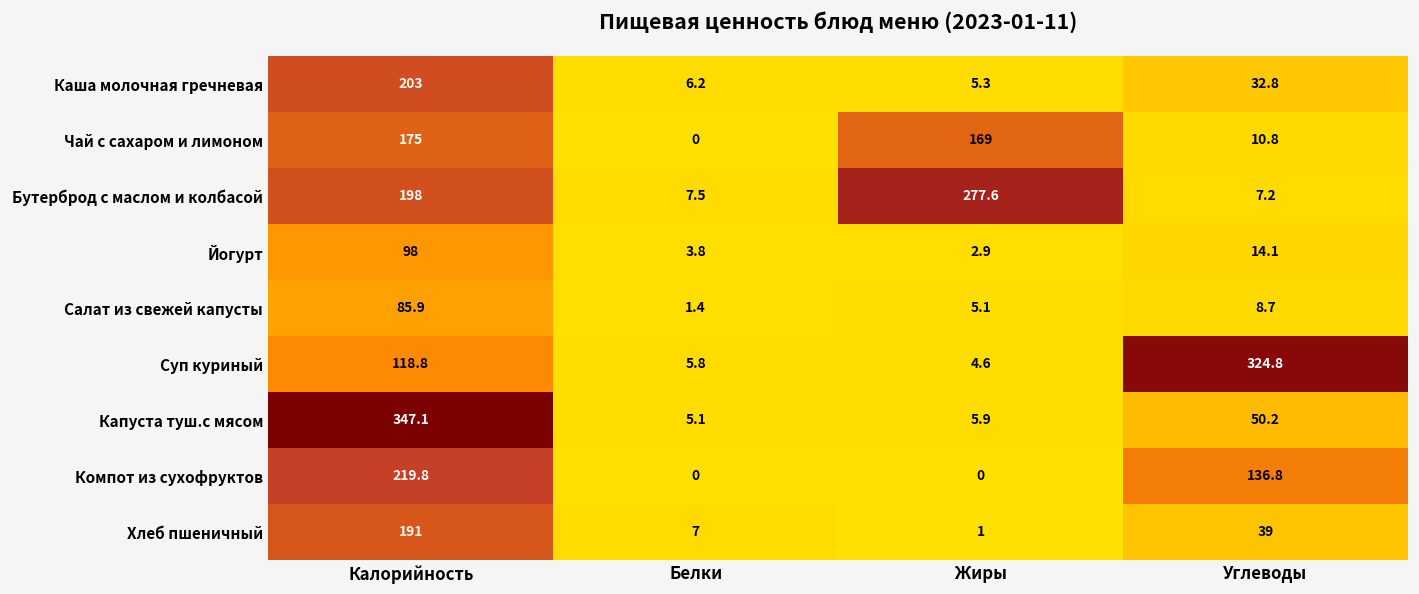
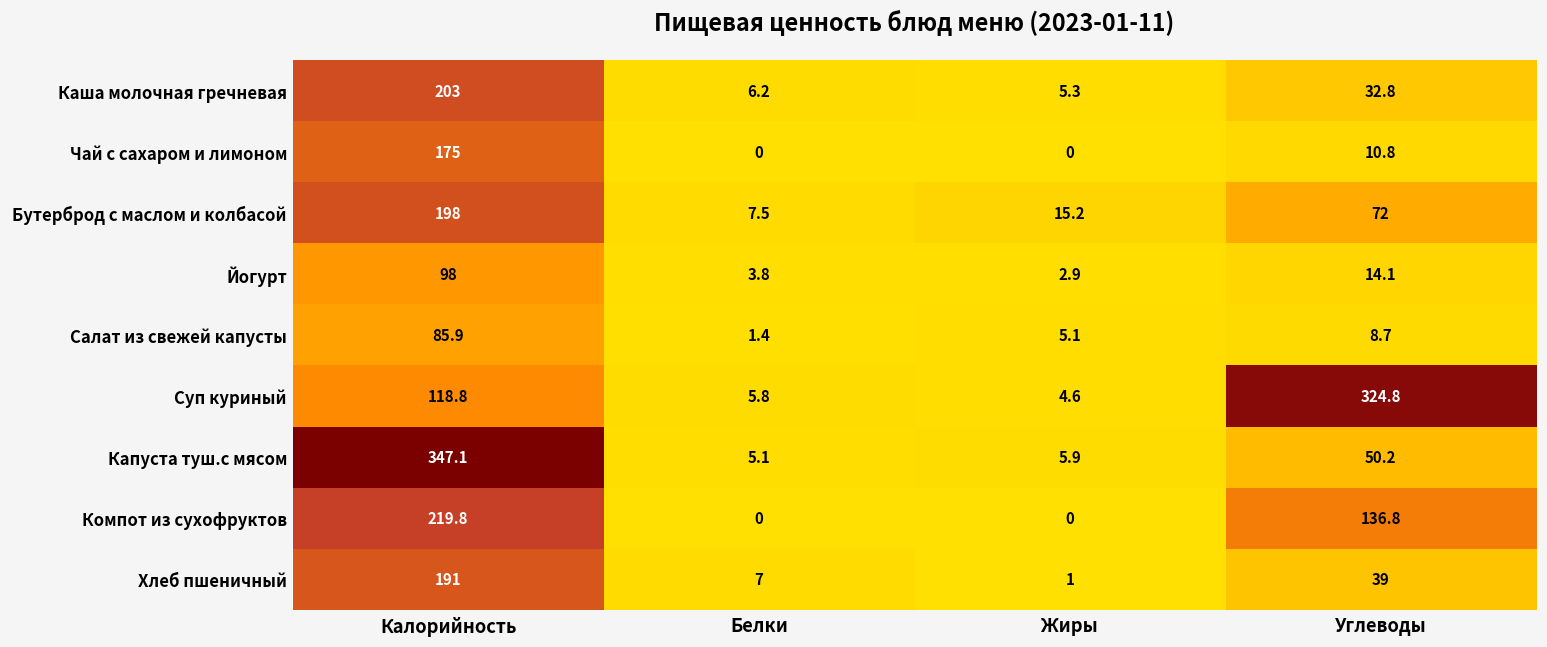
  {
    "Каша молочная гречневая": {
      "Калорийность": 203,
      "Белки": 6.2,
      "Жиры": 5.3,
      "Углеводы": 32.8
    },
    "Чай с сахаром и лимоном": {
      "Калорийность": 175,
      "Белки": 0,
-     "Жиры": 169,
+     "Жиры": 0,
      "Углеводы": 10.8
    },
    "Бутерброд с маслом и колбасой": {
      "Калорийность": 198,
      "Белки": 7.5,
-     "Жиры": 277.6,
-     "Углеводы": 7.2
+     "Жиры": 15.2,
+     "Углеводы": 72
    },
    "Йогурт": {
      "Калорийность": 98,
      "Белки": 3.8,
      "Жиры": 2.9,
      "Углеводы": 14.1
    },
    "Салат из свежей капусты": {
      "Калорийность": 85.9,
      "Белки": 1.4,
      "Жиры": 5.1,
      "Углеводы": 8.7
    },
    "Суп куриный": {
      "Калорийность": 118.8,
      "Белки": 5.8,
      "Жиры": 4.6,
      "Углеводы": 324.8
    },
    "Капуста туш.с мясом": {
      "Калорийность": 347.1,
      "Белки": 5.1,
      "Жиры": 5.9,
      "Углеводы": 50.2
    },
    "Компот из сухофруктов": {
      "Калорийность": 219.8,
      "Белки": 0,
      "Жиры": 0,
      "Углеводы": 136.8
    },
    "Хлеб пшеничный": {
      "Калорийность": 191,
      "Белки": 7,
      "Жиры": 1,
      "Углеводы": 39
    }
  }
